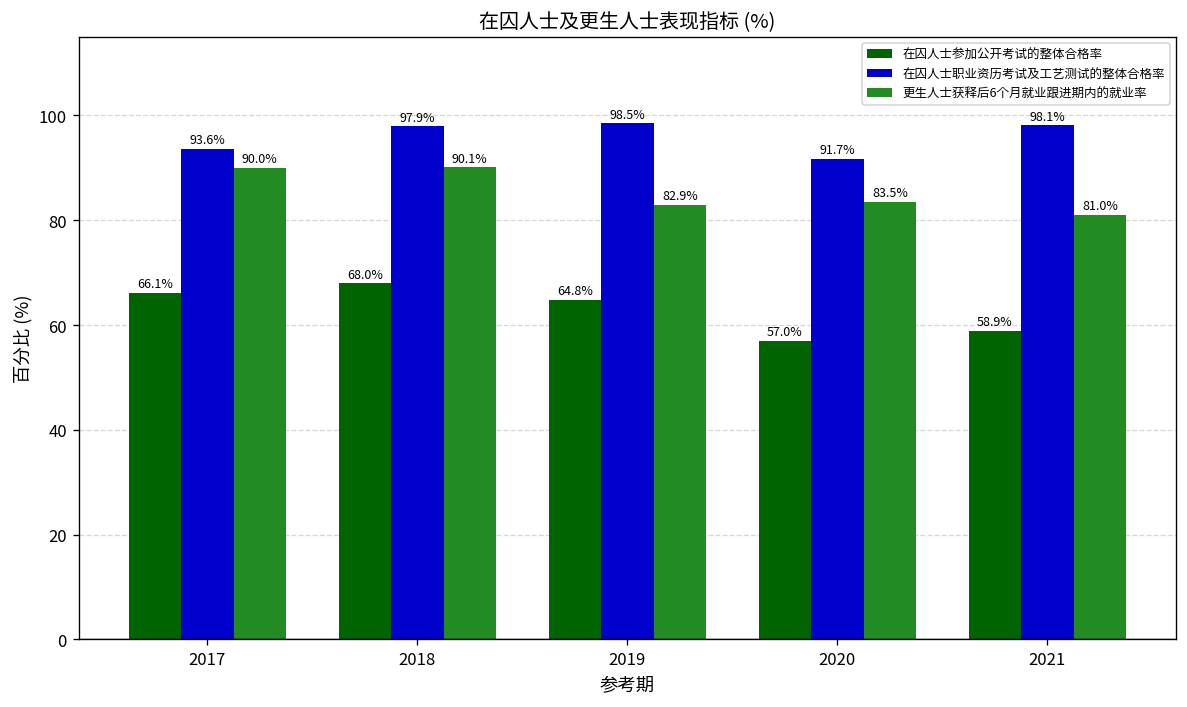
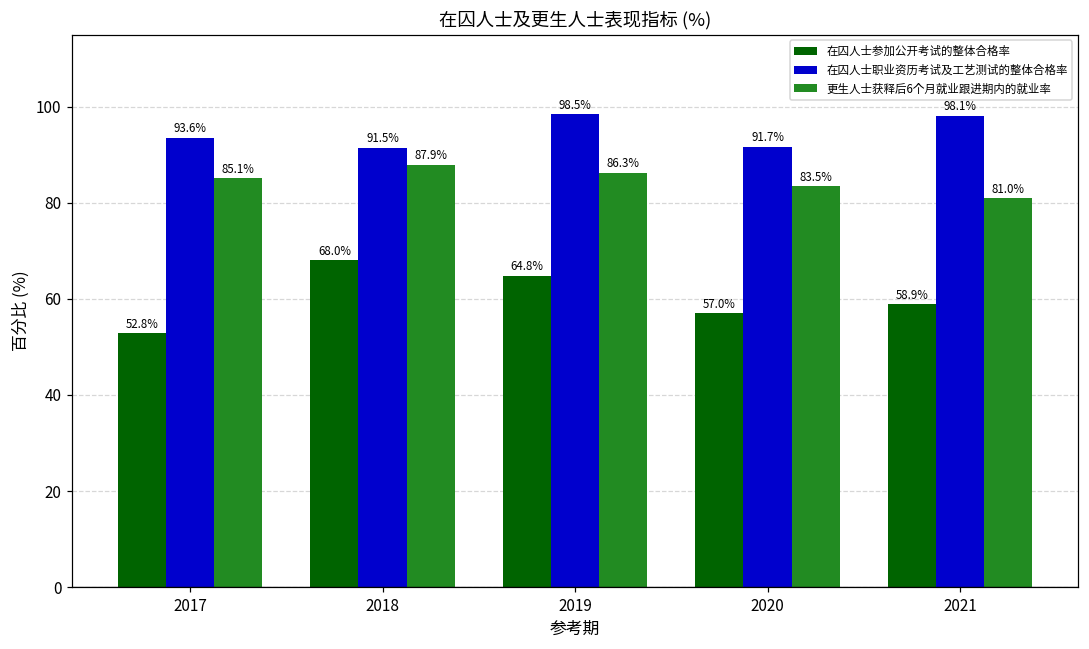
  {
    "在囚人士参加公开考试的整体合格率": {
-     "2017": "66.1%",
+     "2017": "52.8%",
      "2018": "68.0%",
      "2019": "64.8%",
      "2020": "57.0%",
      "2021": "58.9%"
    },
    "在囚人士职业资历考试及工艺测试的整体合格率": {
      "2017": "93.6%",
-     "2018": "97.9%",
+     "2018": "91.5%",
      "2019": "98.5%",
      "2020": "91.7%",
      "2021": "98.1%"
    },
    "更生人士获释后6个月就业跟进期内的就业率": {
-     "2017": "90.0%",
-     "2018": "90.1%",
-     "2019": "82.9%",
+     "2017": "85.1%",
+     "2018": "87.9%",
+     "2019": "86.3%",
      "2020": "83.5%",
      "2021": "81.0%"
    }
  }
